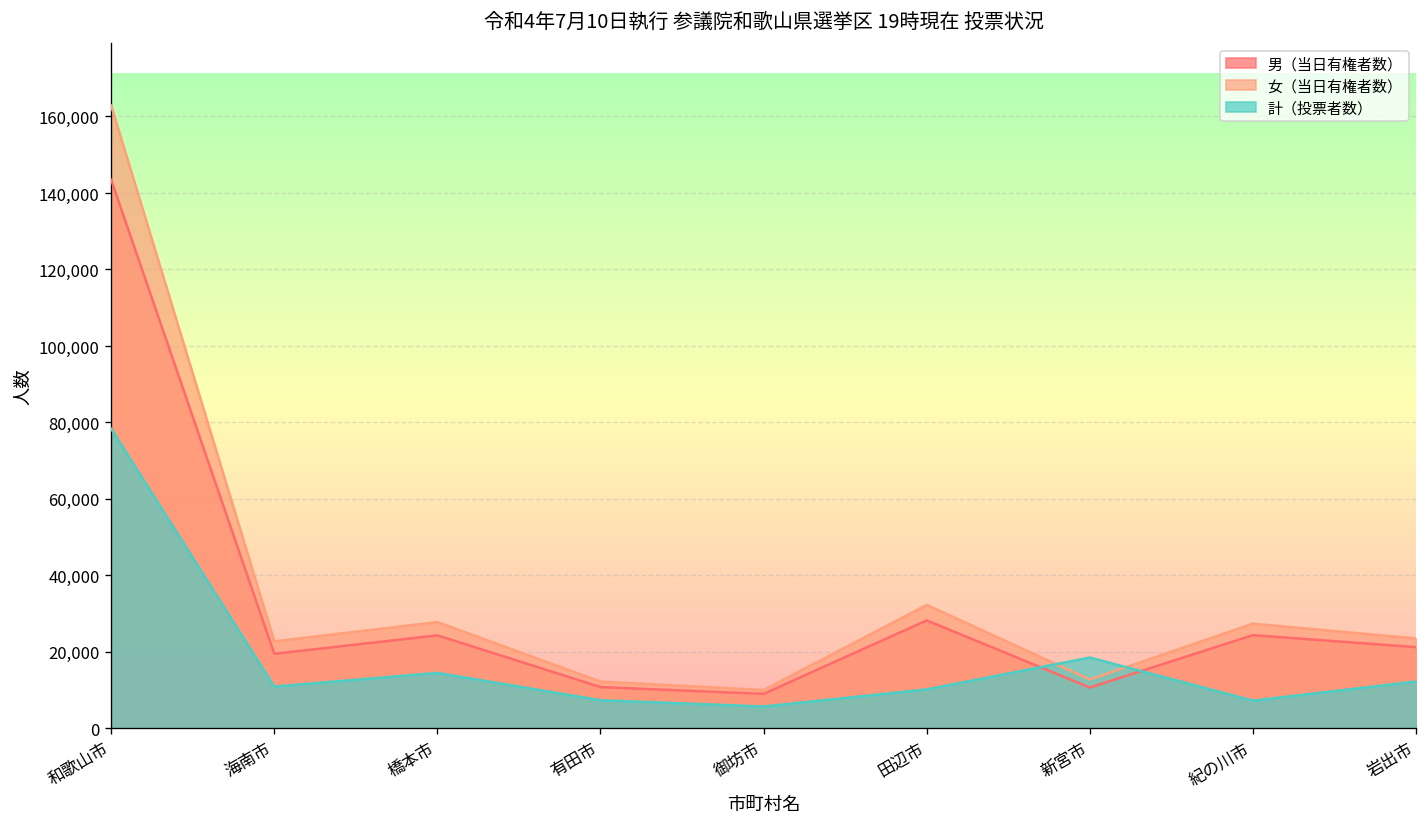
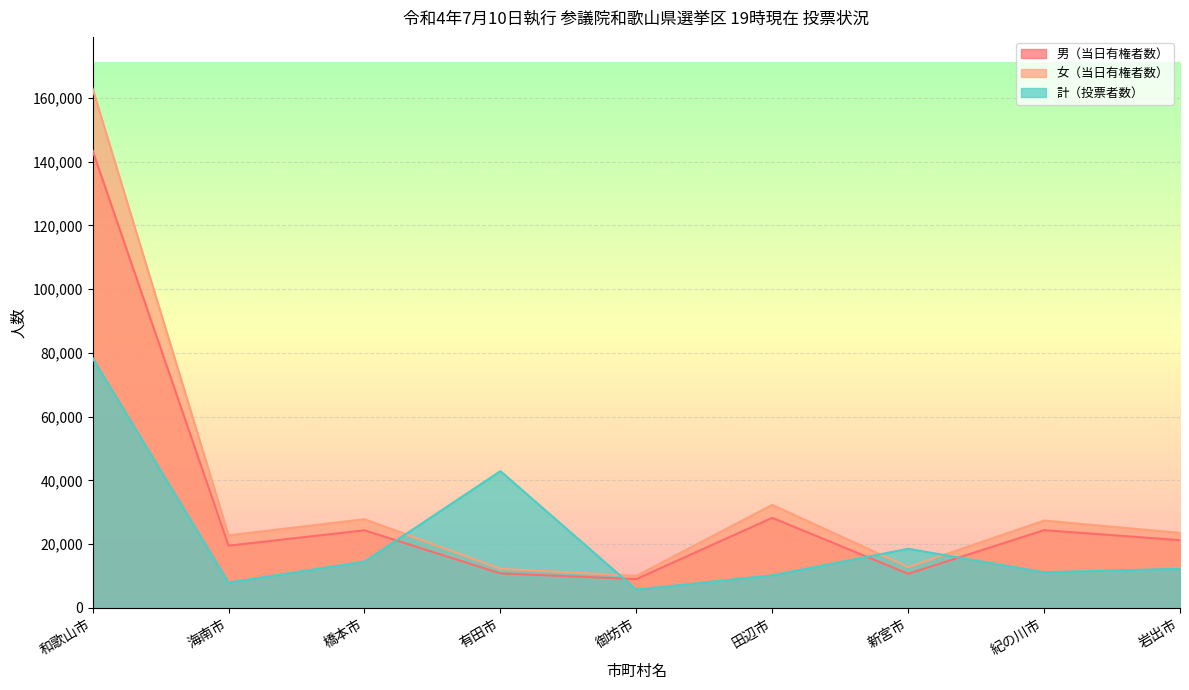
  {
    "計（投票者数）": {
      "和歌山市": "78,000",
-     "海南市": "11,000",
+     "海南市": "8,000",
      "橋本市": "15,000",
-     "有田市": "7,000",
+     "有田市": "43,000",
      "御坊市": "6,000",
      "田辺市": "10,000",
      "新宮市": "19,000",
-     "紀の川市": "7,000",
+     "紀の川市": "11,000",
      "岩出市": "12,000"
    }
  }
